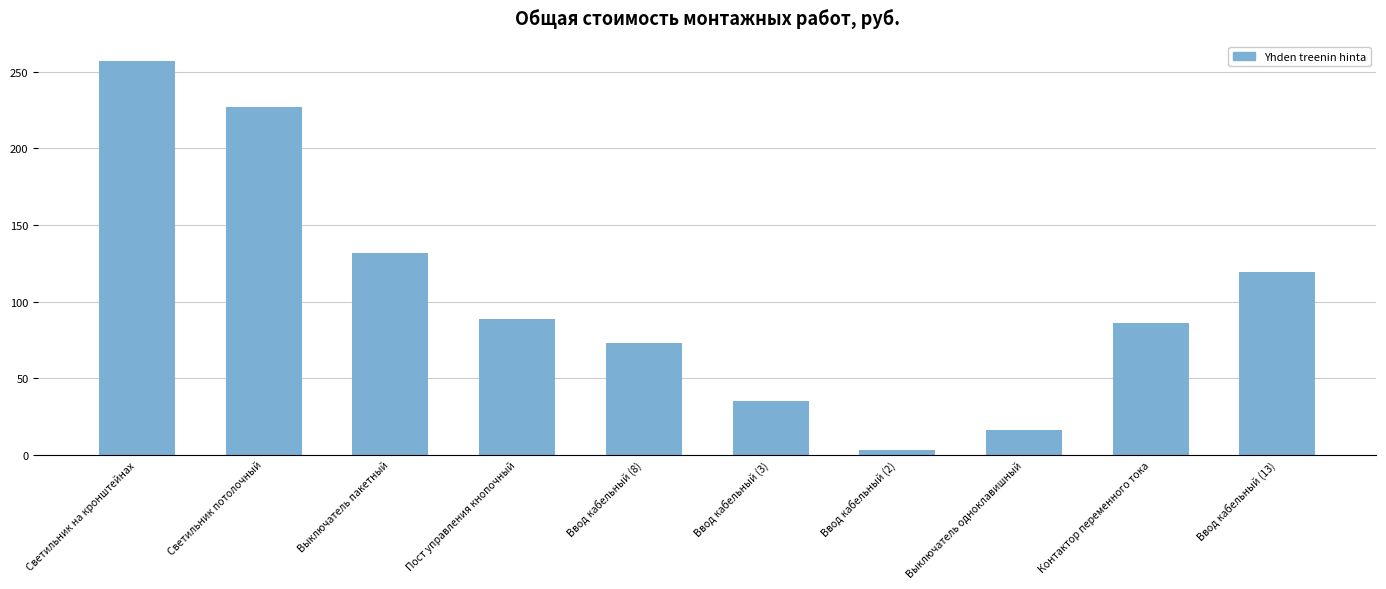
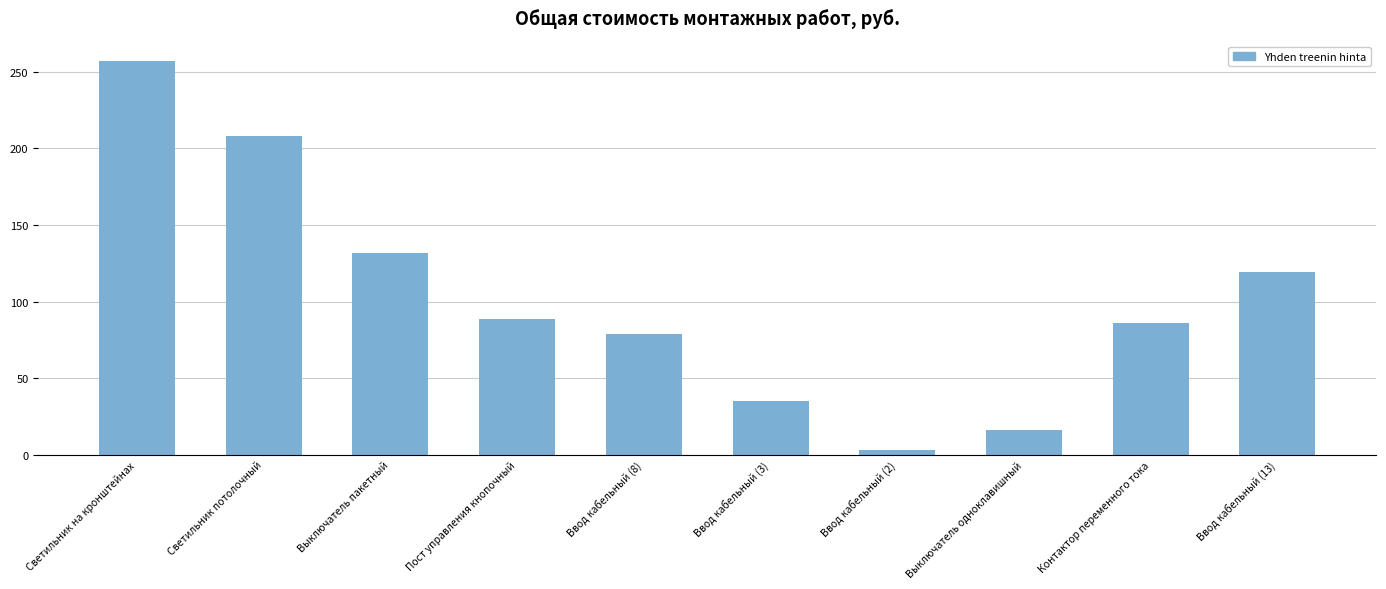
  {
    "Светильник на кронштейнах": 257,
-   "Светильник потолочный": 227,
+   "Светильник потолочный": 208,
    "Выключатель пакетный": 132,
    "Пост управления кнопочный": 89,
-   "Ввод кабельный (8)": 73,
+   "Ввод кабельный (8)": 79,
    "Ввод кабельный (3)": 35,
    "Ввод кабельный (2)": 3,
    "Выключатель одноклавишный": 16,
    "Контактор переменного тока": 86,
    "Ввод кабельный (13)": 119
  }
